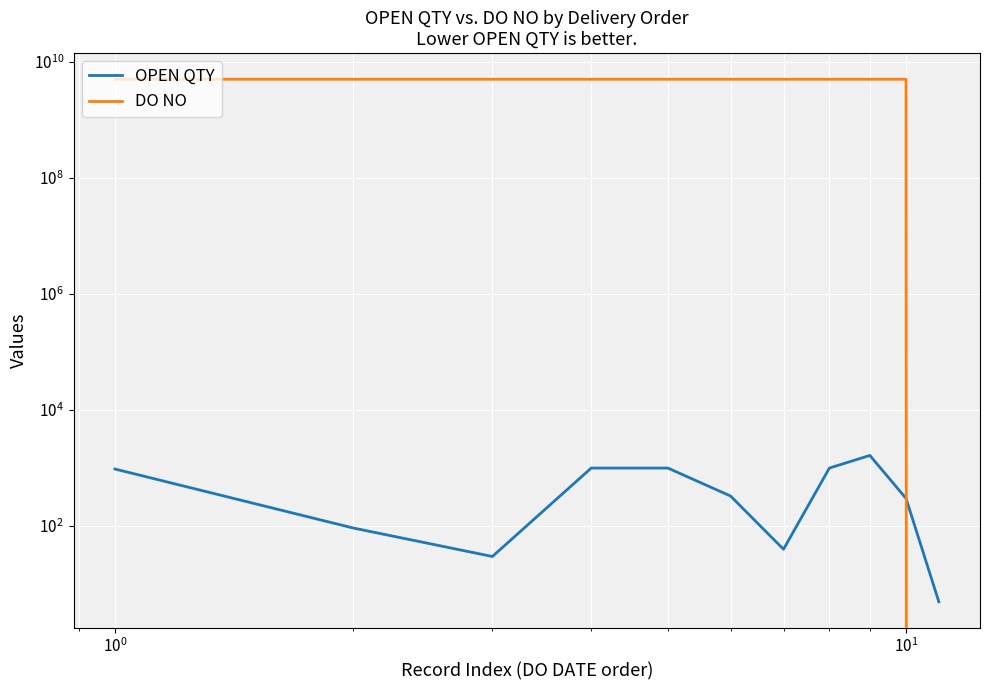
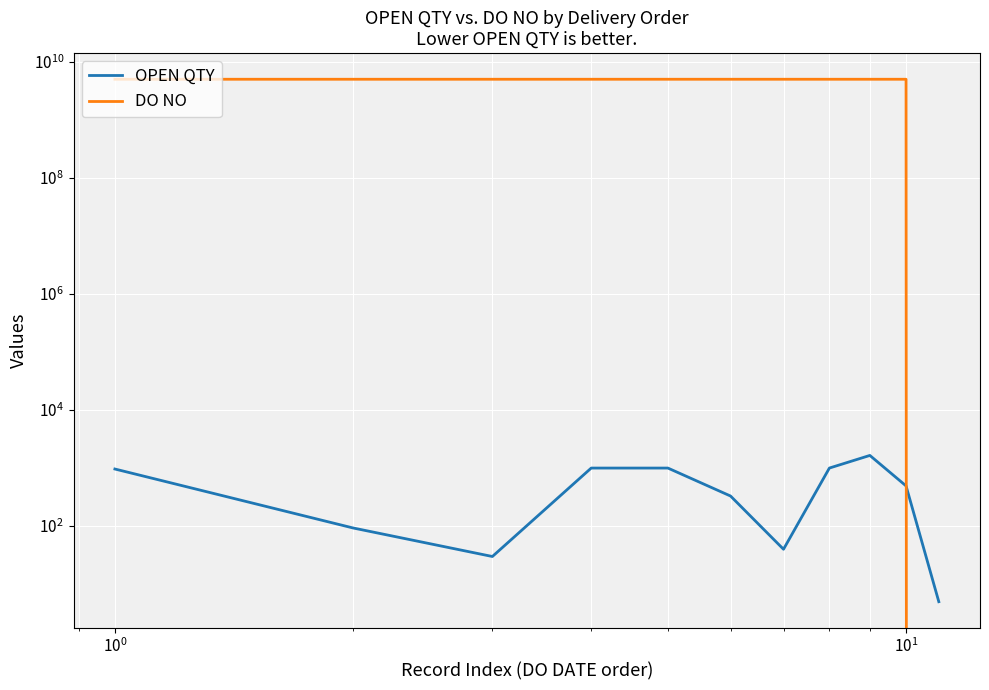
  {
    "OPEN QTY": {
      "10^0": 1000,
-     "10^1": 300
+     "10^1": 500
    },
    "DO NO": {
      "10^1": 5000000000
    }
  }
